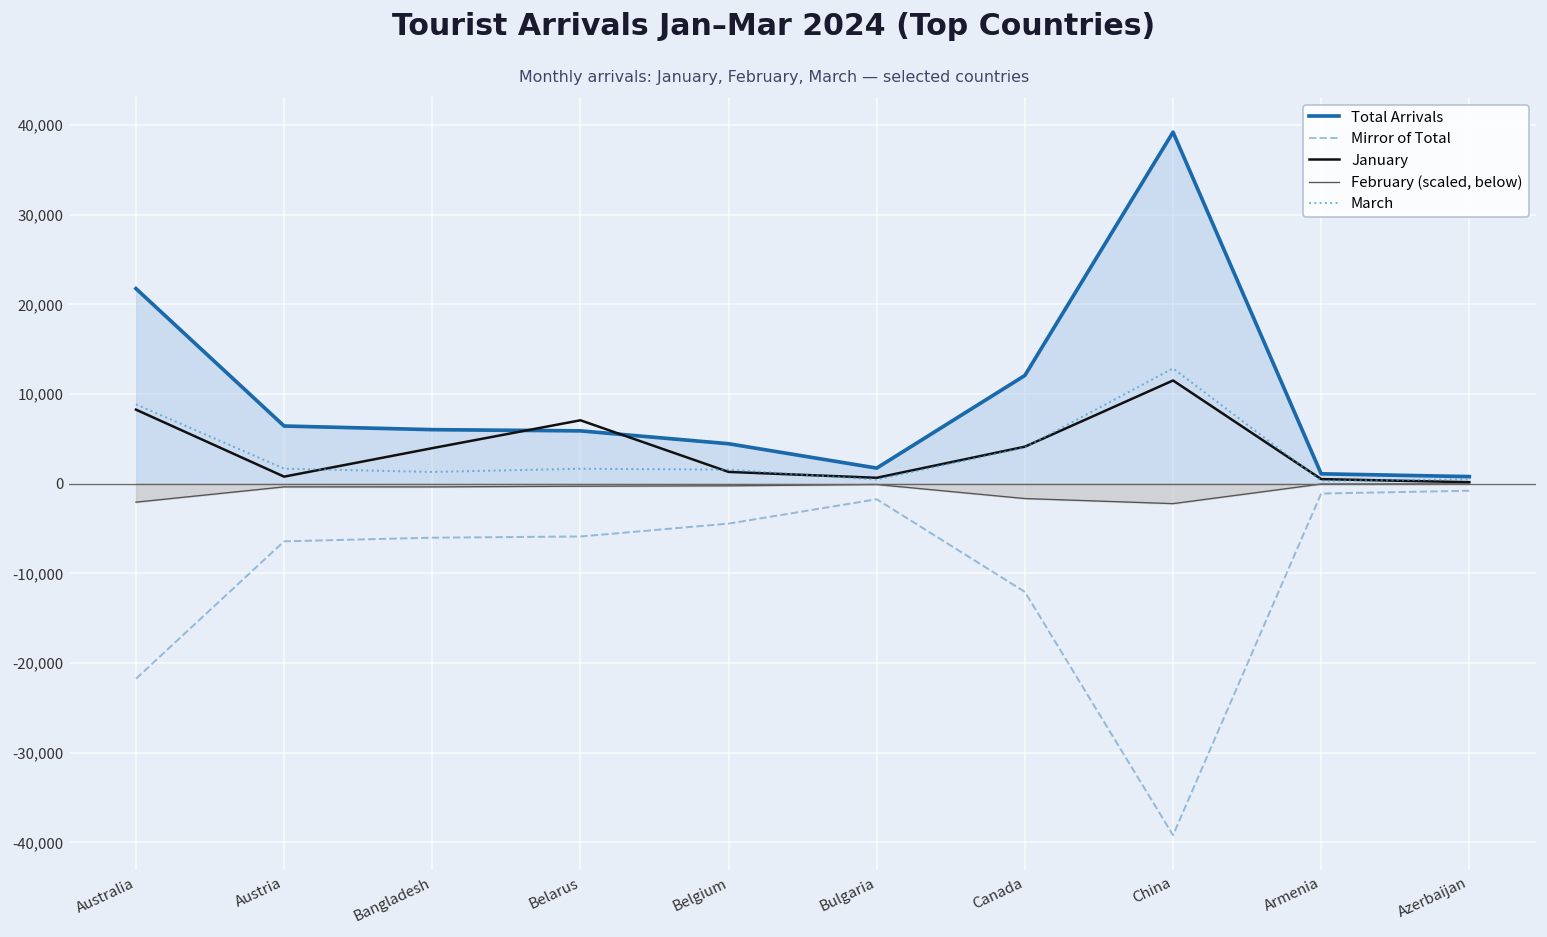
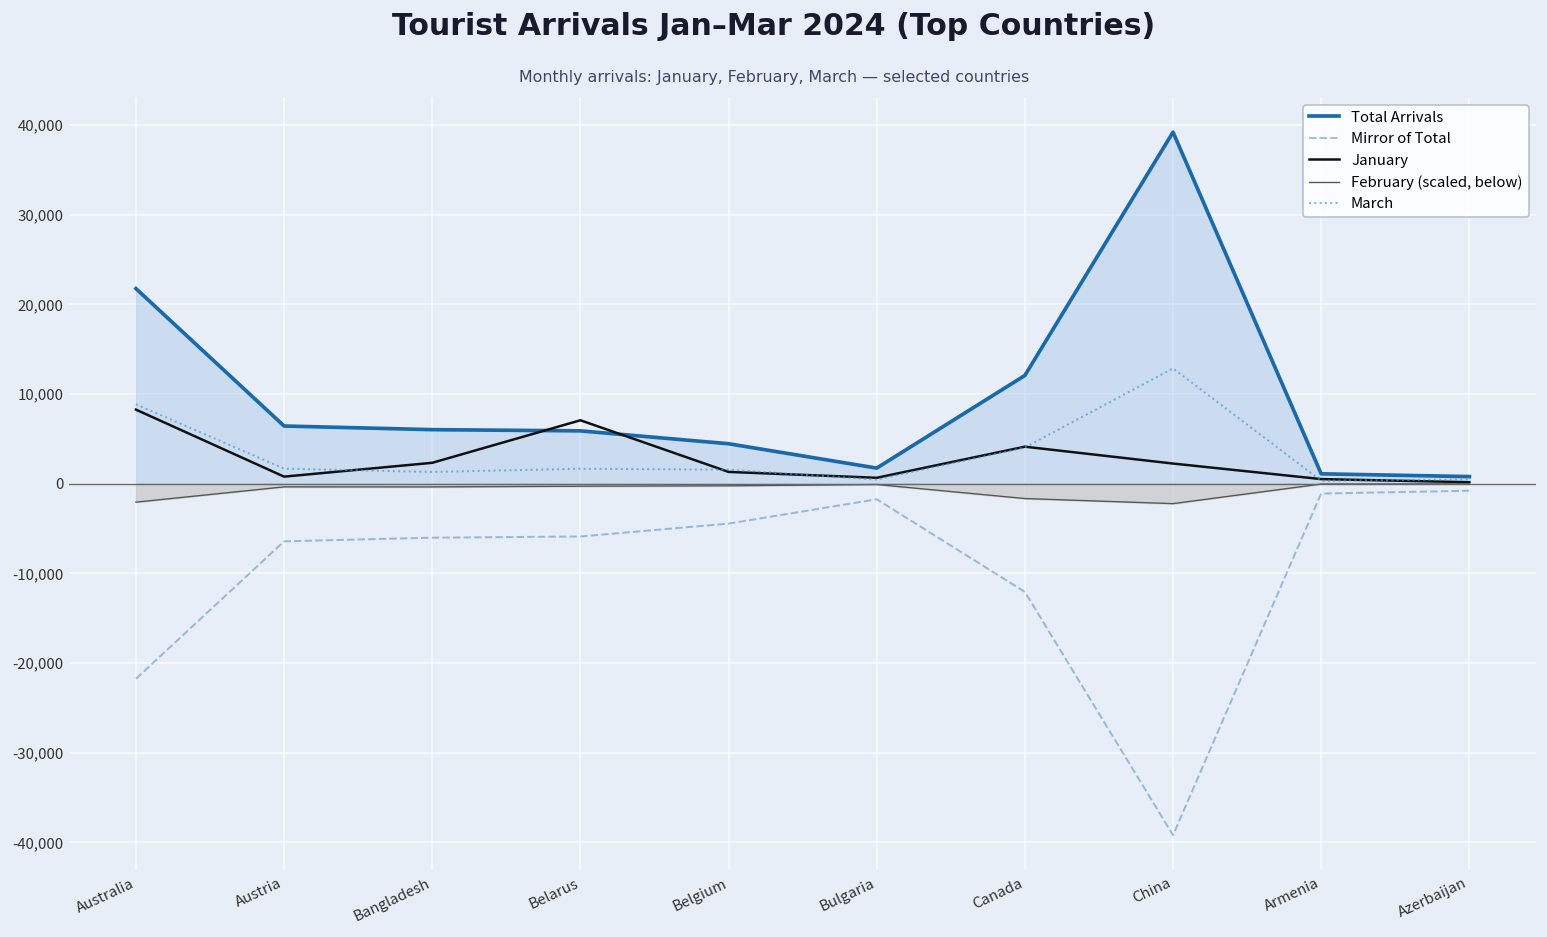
  {
    "January": {
      "Australia": "8,000",
      "Austria": "1,000",
-     "Bangladesh": "4,000",
+     "Bangladesh": "2,000",
      "Belarus": "7,000",
-     "China": "12,000"
+     "China": "2,000"
    },
    "February (scaled, below)": {
      "Australia": "-2,000",
      "Austria": "0",
      "Bangladesh": "0",
      "Canada": "-2,000",
      "China": "-2,000"
    }
  }
